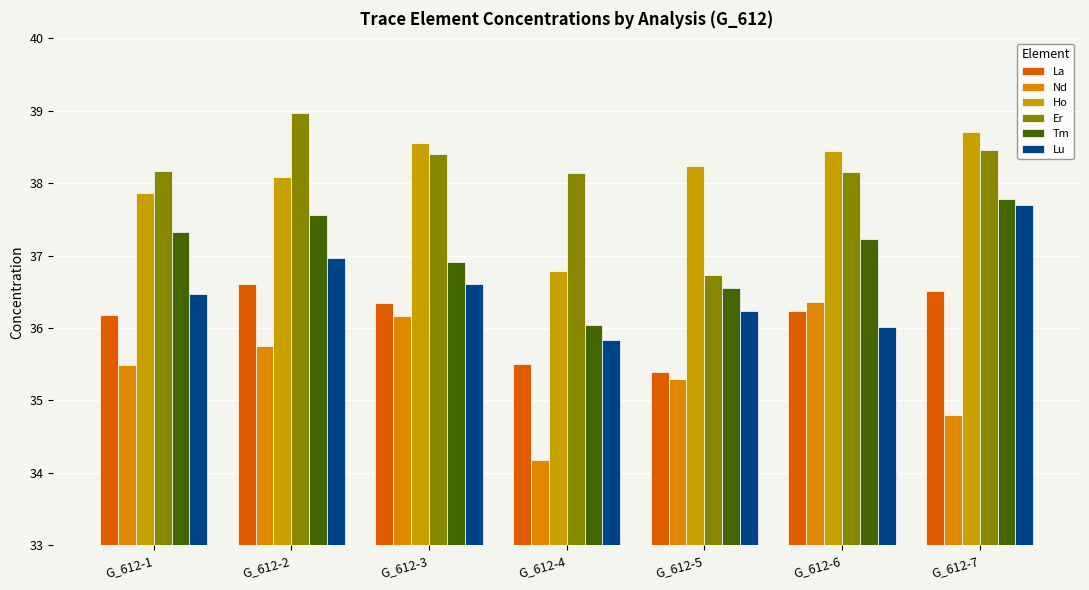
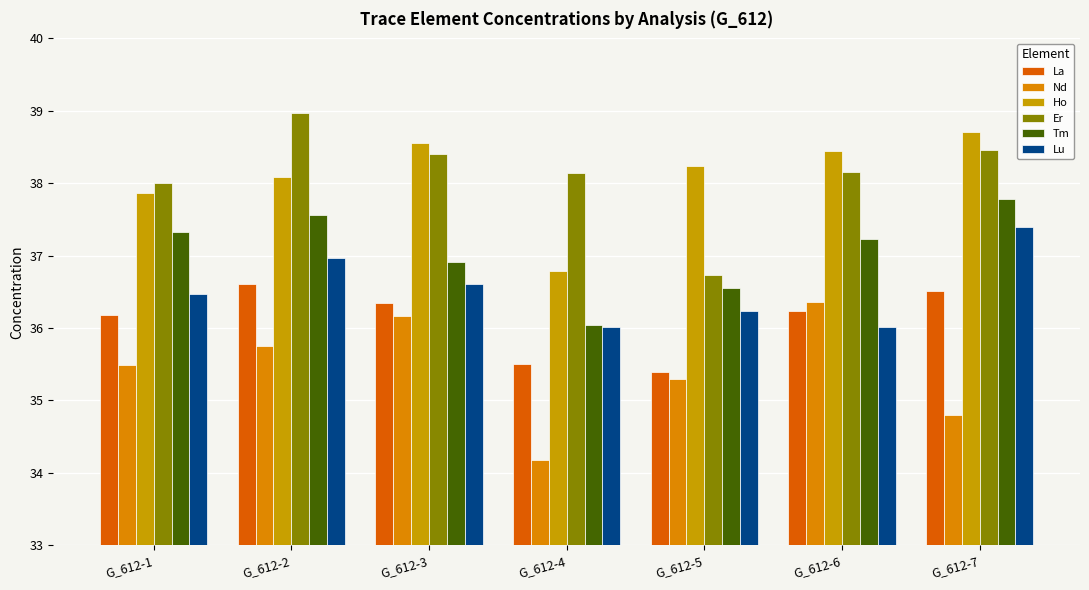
  {
    "Er": {
-     "G_612-1": 38.2,
+     "G_612-1": 38.0,
      "G_612-2": 39.0,
      "G_612-3": 38.4,
      "G_612-4": 38.1,
      "G_612-5": 36.7,
      "G_612-6": 38.2,
      "G_612-7": 38.5
    },
    "Tm": {
      "G_612-1": 37.3,
      "G_612-2": 37.6,
      "G_612-3": 36.9,
      "G_612-4": 36.0,
      "G_612-5": 36.6,
      "G_612-6": 37.2,
      "G_612-7": 37.8
    },
    "Lu": {
      "G_612-1": 36.5,
      "G_612-2": 37.0,
      "G_612-3": 36.6,
-     "G_612-4": 35.8,
+     "G_612-4": 36.0,
      "G_612-5": 36.2,
      "G_612-6": 36.0,
-     "G_612-7": 37.7
+     "G_612-7": 37.4
    }
  }
